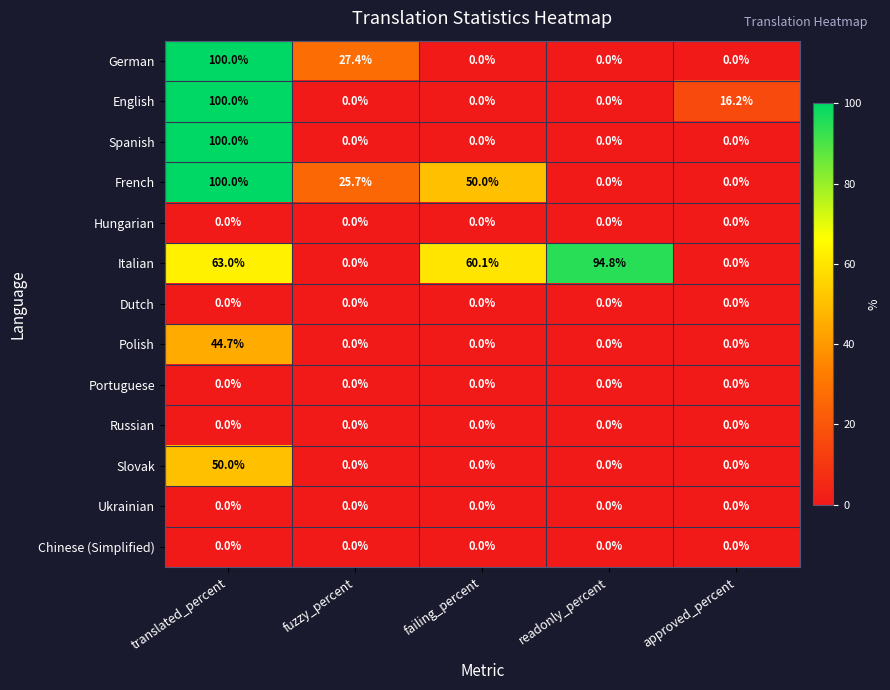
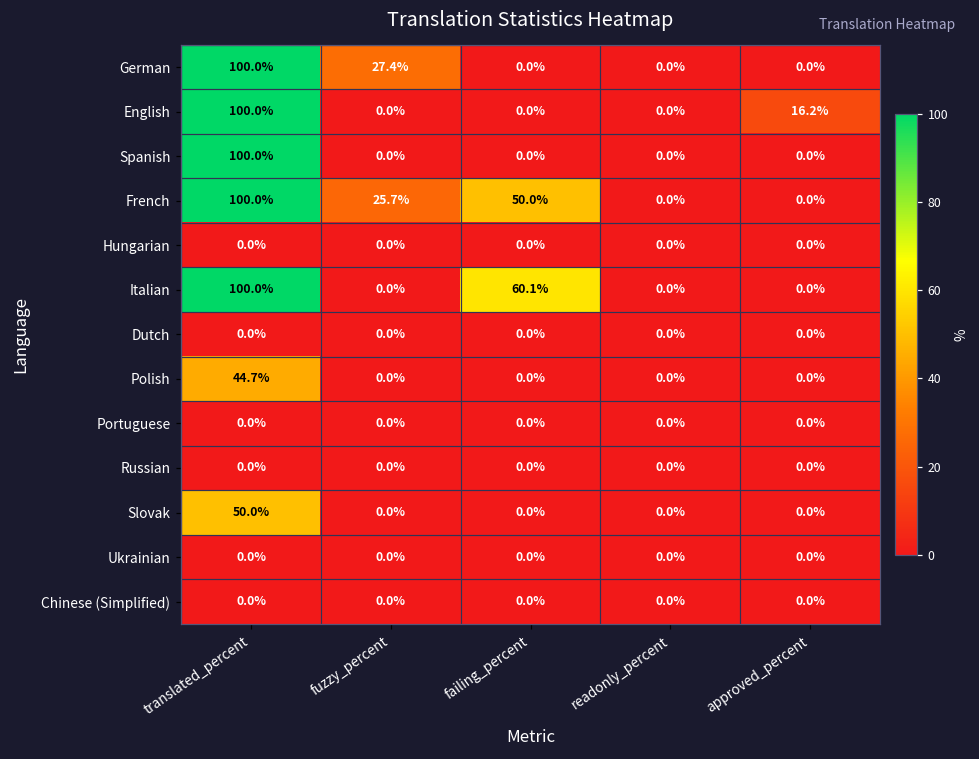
  {
    "German": {
      "translated_percent": "100.0%",
      "fuzzy_percent": "27.4%",
      "failing_percent": "0.0%",
      "readonly_percent": "0.0%",
      "approved_percent": "0.0%"
    },
    "English": {
      "translated_percent": "100.0%",
      "fuzzy_percent": "0.0%",
      "failing_percent": "0.0%",
      "readonly_percent": "0.0%",
      "approved_percent": "16.2%"
    },
    "Spanish": {
      "translated_percent": "100.0%",
      "fuzzy_percent": "0.0%",
      "failing_percent": "0.0%",
      "readonly_percent": "0.0%",
      "approved_percent": "0.0%"
    },
    "French": {
      "translated_percent": "100.0%",
      "fuzzy_percent": "25.7%",
      "failing_percent": "50.0%",
      "readonly_percent": "0.0%",
      "approved_percent": "0.0%"
    },
    "Hungarian": {
      "translated_percent": "0.0%",
      "fuzzy_percent": "0.0%",
      "failing_percent": "0.0%",
      "readonly_percent": "0.0%",
      "approved_percent": "0.0%"
    },
    "Italian": {
-     "translated_percent": "63.0%",
+     "translated_percent": "100.0%",
      "fuzzy_percent": "0.0%",
      "failing_percent": "60.1%",
-     "readonly_percent": "94.8%",
+     "readonly_percent": "0.0%",
      "approved_percent": "0.0%"
    },
    "Dutch": {
      "translated_percent": "0.0%",
      "fuzzy_percent": "0.0%",
      "failing_percent": "0.0%",
      "readonly_percent": "0.0%",
      "approved_percent": "0.0%"
    },
    "Polish": {
      "translated_percent": "44.7%",
      "fuzzy_percent": "0.0%",
      "failing_percent": "0.0%",
      "readonly_percent": "0.0%",
      "approved_percent": "0.0%"
    },
    "Portuguese": {
      "translated_percent": "0.0%",
      "fuzzy_percent": "0.0%",
      "failing_percent": "0.0%",
      "readonly_percent": "0.0%",
      "approved_percent": "0.0%"
    },
    "Russian": {
      "translated_percent": "0.0%",
      "fuzzy_percent": "0.0%",
      "failing_percent": "0.0%",
      "readonly_percent": "0.0%",
      "approved_percent": "0.0%"
    },
    "Slovak": {
      "translated_percent": "50.0%",
      "fuzzy_percent": "0.0%",
      "failing_percent": "0.0%",
      "readonly_percent": "0.0%",
      "approved_percent": "0.0%"
    },
    "Ukrainian": {
      "translated_percent": "0.0%",
      "fuzzy_percent": "0.0%",
      "failing_percent": "0.0%",
      "readonly_percent": "0.0%",
      "approved_percent": "0.0%"
    },
    "Chinese (Simplified)": {
      "translated_percent": "0.0%",
      "fuzzy_percent": "0.0%",
      "failing_percent": "0.0%",
      "readonly_percent": "0.0%",
      "approved_percent": "0.0%"
    }
  }
